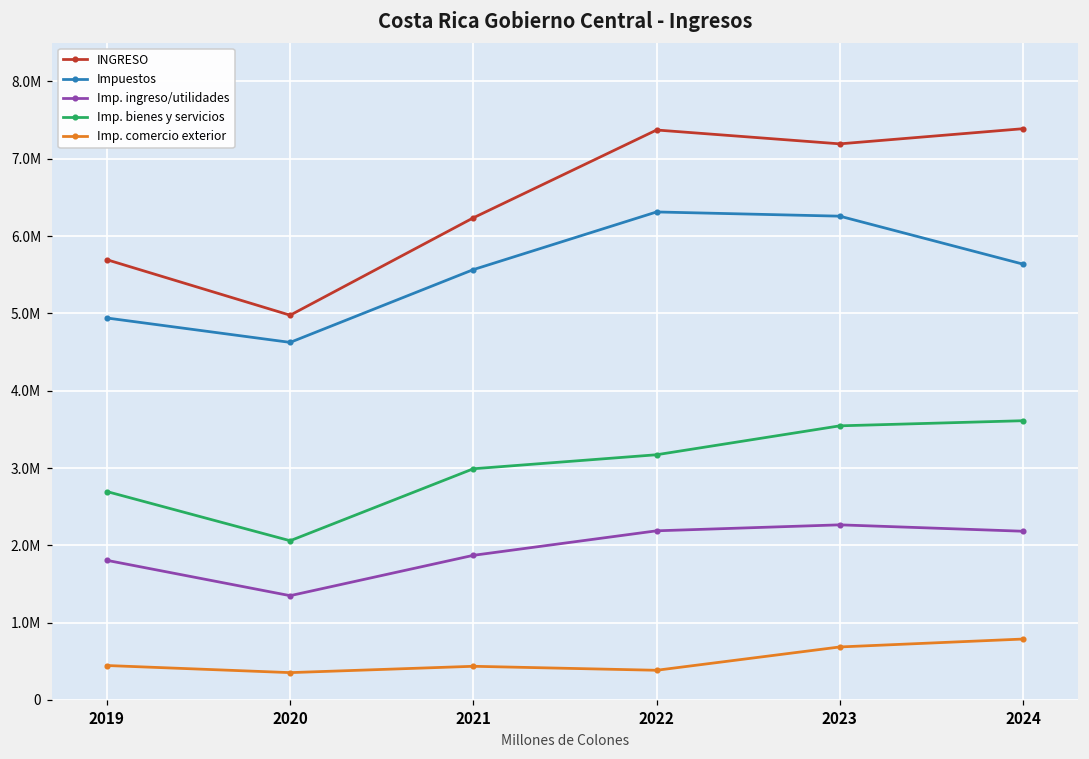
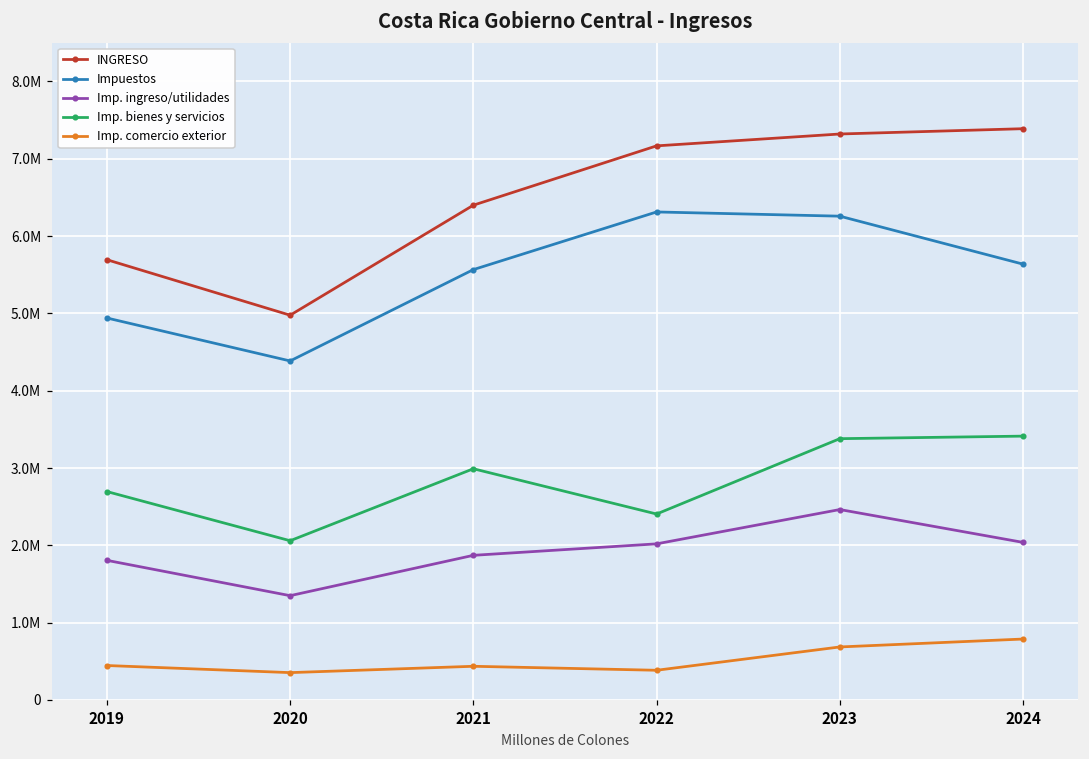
  {
    "INGRESO": {
      "2019": 5700000,
      "2020": 5000000,
-     "2021": 6200000,
-     "2022": 7400000,
-     "2023": 7200000,
+     "2021": 6400000,
+     "2022": 7200000,
+     "2023": 7300000,
      "2024": 7400000
    },
    "Impuestos": {
      "2019": 4900000,
-     "2020": 4600000,
+     "2020": 4400000,
      "2021": 5600000,
      "2022": 6300000,
      "2023": 6300000,
      "2024": 5600000
    },
    "Imp. ingreso/utilidades": {
      "2019": 1800000,
      "2020": 1300000,
      "2021": 1900000,
-     "2022": 2200000,
-     "2023": 2300000,
-     "2024": 2200000
+     "2022": 2000000,
+     "2023": 2500000,
+     "2024": 2000000
    },
    "Imp. bienes y servicios": {
      "2019": 2700000,
      "2020": 2100000,
      "2021": 3000000,
-     "2022": 3200000,
-     "2023": 3500000,
-     "2024": 3600000
+     "2022": 2400000,
+     "2023": 3400000,
+     "2024": 3400000
    },
    "Imp. comercio exterior": {
      "2019": 400000,
      "2020": 400000,
      "2021": 400000,
      "2022": 400000,
      "2023": 700000,
      "2024": 800000
    }
  }
